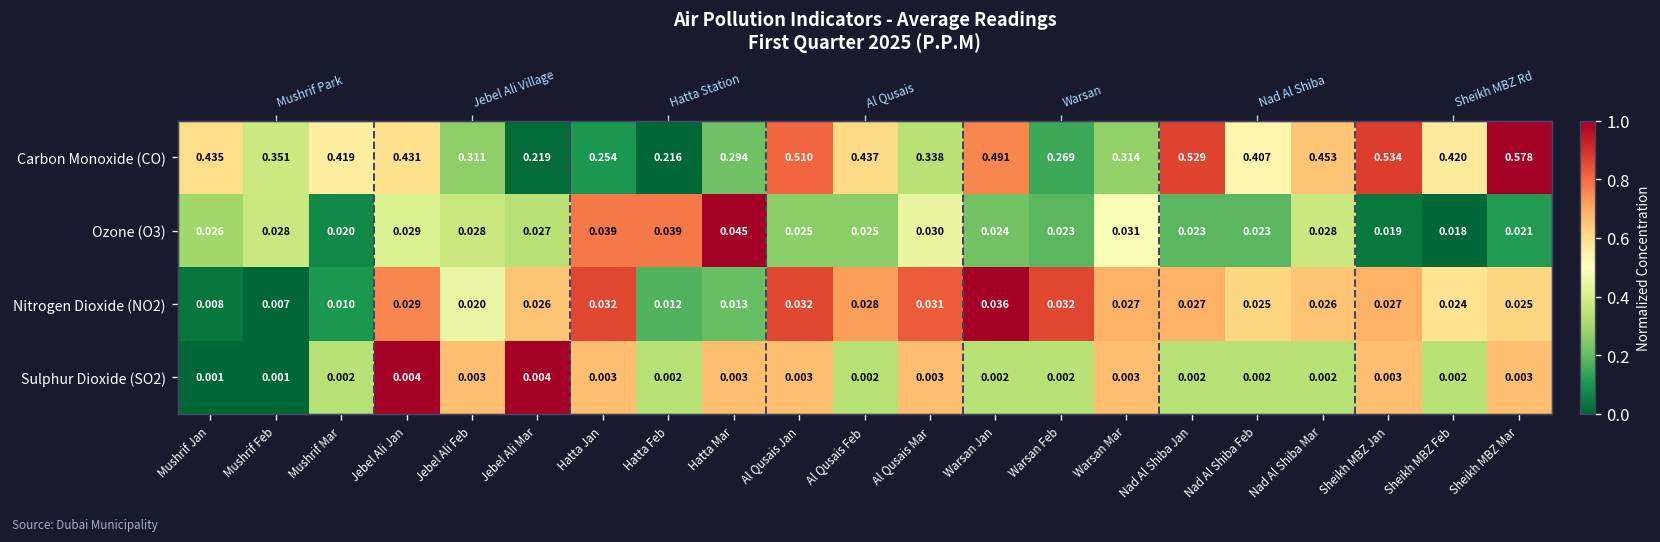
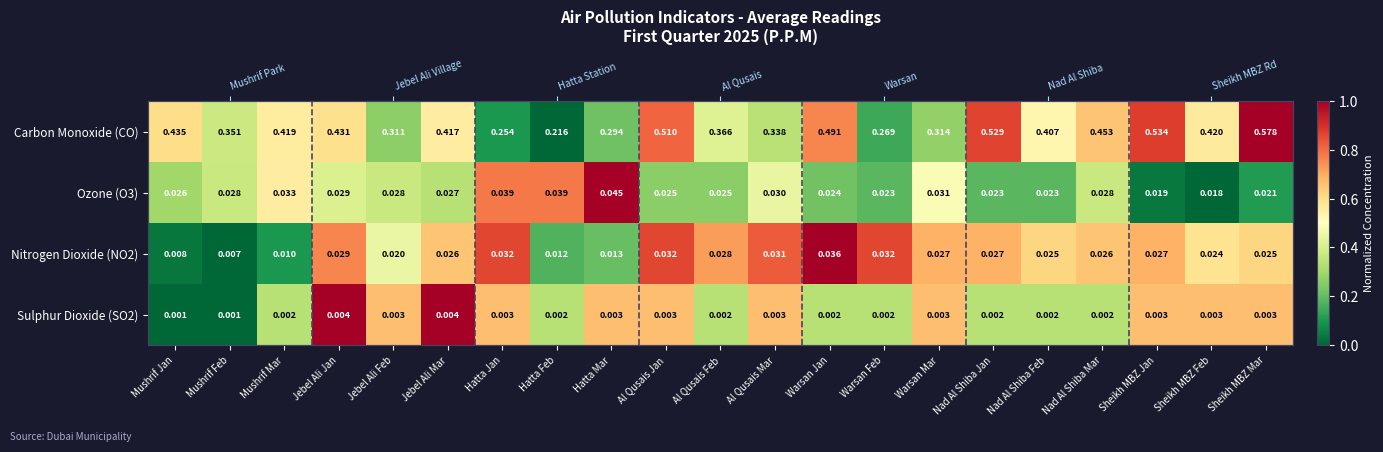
  {
    "Carbon Monoxide (CO)": {
      "Mushrif Jan": 0.435,
      "Mushrif Feb": 0.351,
      "Mushrif Mar": 0.419,
      "Jebel Ali Jan": 0.431,
      "Jebel Ali Feb": 0.311,
-     "Jebel Ali Mar": 0.219,
+     "Jebel Ali Mar": 0.417,
      "Hatta Jan": 0.254,
      "Hatta Feb": 0.216,
      "Hatta Mar": 0.294,
      "Al Qusais Jan": 0.510,
-     "Al Qusais Feb": 0.437,
+     "Al Qusais Feb": 0.366,
      "Al Qusais Mar": 0.338,
      "Warsan Jan": 0.491,
      "Warsan Feb": 0.269,
      "Warsan Mar": 0.314,
      "Nad Al Shiba Jan": 0.529,
      "Nad Al Shiba Feb": 0.407,
      "Nad Al Shiba Mar": 0.453,
      "Sheikh MBZ Jan": 0.534,
      "Sheikh MBZ Feb": 0.420,
      "Sheikh MBZ Mar": 0.578
    },
    "Ozone (O3)": {
      "Mushrif Jan": 0.026,
      "Mushrif Feb": 0.028,
-     "Mushrif Mar": 0.020,
+     "Mushrif Mar": 0.033,
      "Jebel Ali Jan": 0.029,
      "Jebel Ali Feb": 0.028,
      "Jebel Ali Mar": 0.027,
      "Hatta Jan": 0.039,
      "Hatta Feb": 0.039,
      "Hatta Mar": 0.045,
      "Al Qusais Jan": 0.025,
      "Al Qusais Feb": 0.025,
      "Al Qusais Mar": 0.030,
      "Warsan Jan": 0.024,
      "Warsan Feb": 0.023,
      "Warsan Mar": 0.031,
      "Nad Al Shiba Jan": 0.023,
      "Nad Al Shiba Feb": 0.023,
      "Nad Al Shiba Mar": 0.028,
      "Sheikh MBZ Jan": 0.019,
      "Sheikh MBZ Feb": 0.018,
      "Sheikh MBZ Mar": 0.021
    },
    "Nitrogen Dioxide (NO2)": {
      "Mushrif Jan": 0.008,
      "Mushrif Feb": 0.007,
      "Mushrif Mar": 0.010,
      "Jebel Ali Jan": 0.029,
      "Jebel Ali Feb": 0.020,
      "Jebel Ali Mar": 0.026,
      "Hatta Jan": 0.032,
      "Hatta Feb": 0.012,
      "Hatta Mar": 0.013,
      "Al Qusais Jan": 0.032,
      "Al Qusais Feb": 0.028,
      "Al Qusais Mar": 0.031,
      "Warsan Jan": 0.036,
      "Warsan Feb": 0.032,
      "Warsan Mar": 0.027,
      "Nad Al Shiba Jan": 0.027,
      "Nad Al Shiba Feb": 0.025,
      "Nad Al Shiba Mar": 0.026,
      "Sheikh MBZ Jan": 0.027,
      "Sheikh MBZ Feb": 0.024,
      "Sheikh MBZ Mar": 0.025
    },
    "Sulphur Dioxide (SO2)": {
      "Mushrif Jan": 0.001,
      "Mushrif Feb": 0.001,
      "Mushrif Mar": 0.002,
      "Jebel Ali Jan": 0.004,
      "Jebel Ali Feb": 0.003,
      "Jebel Ali Mar": 0.004,
      "Hatta Jan": 0.003,
      "Hatta Feb": 0.002,
      "Hatta Mar": 0.003,
      "Al Qusais Jan": 0.003,
      "Al Qusais Feb": 0.002,
      "Al Qusais Mar": 0.003,
      "Warsan Jan": 0.002,
      "Warsan Feb": 0.002,
      "Warsan Mar": 0.003,
      "Nad Al Shiba Jan": 0.002,
      "Nad Al Shiba Feb": 0.002,
      "Nad Al Shiba Mar": 0.002,
      "Sheikh MBZ Jan": 0.003,
-     "Sheikh MBZ Feb": 0.002,
+     "Sheikh MBZ Feb": 0.003,
      "Sheikh MBZ Mar": 0.003
    }
  }
